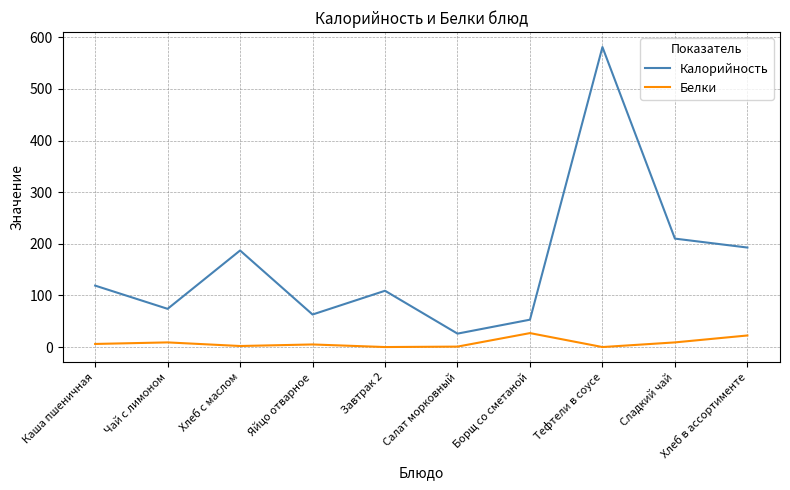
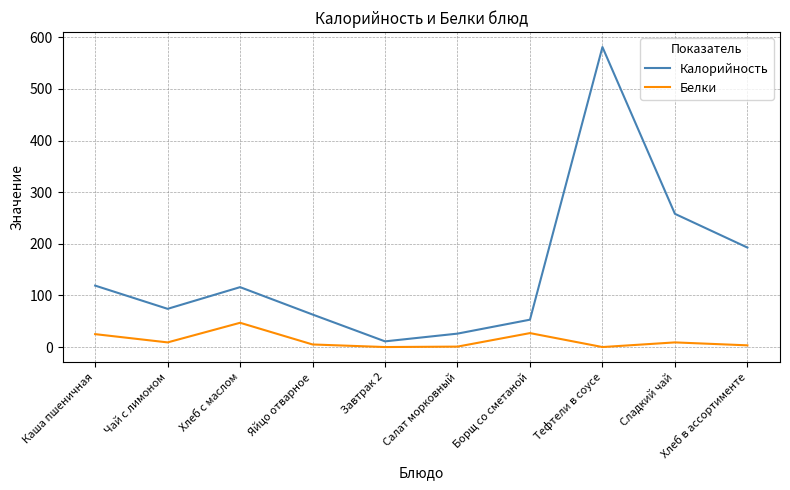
  {
    "Калорийность": {
      "Каша пшеничная": 120,
      "Чай с лимоном": 70,
-     "Хлеб с маслом": 190,
+     "Хлеб с маслом": 120,
      "Яйцо отварное": 60,
-     "Завтрак 2": 110,
+     "Завтрак 2": 10,
      "Салат морковный": 30,
      "Борщ со сметаной": 50,
      "Тефтели в соусе": 580,
-     "Сладкий чай": 210,
+     "Сладкий чай": 260,
      "Хлеб в ассортименте": 190
    },
    "Белки": {
-     "Каша пшеничная": 10,
+     "Каша пшеничная": 30,
      "Чай с лимоном": 10,
-     "Хлеб с маслом": 0,
+     "Хлеб с маслом": 50,
      "Яйцо отварное": 10,
      "Завтрак 2": 0,
      "Салат морковный": 0,
      "Борщ со сметаной": 30,
      "Тефтели в соусе": 0,
      "Сладкий чай": 10,
-     "Хлеб в ассортименте": 20
+     "Хлеб в ассортименте": 0
    }
  }
